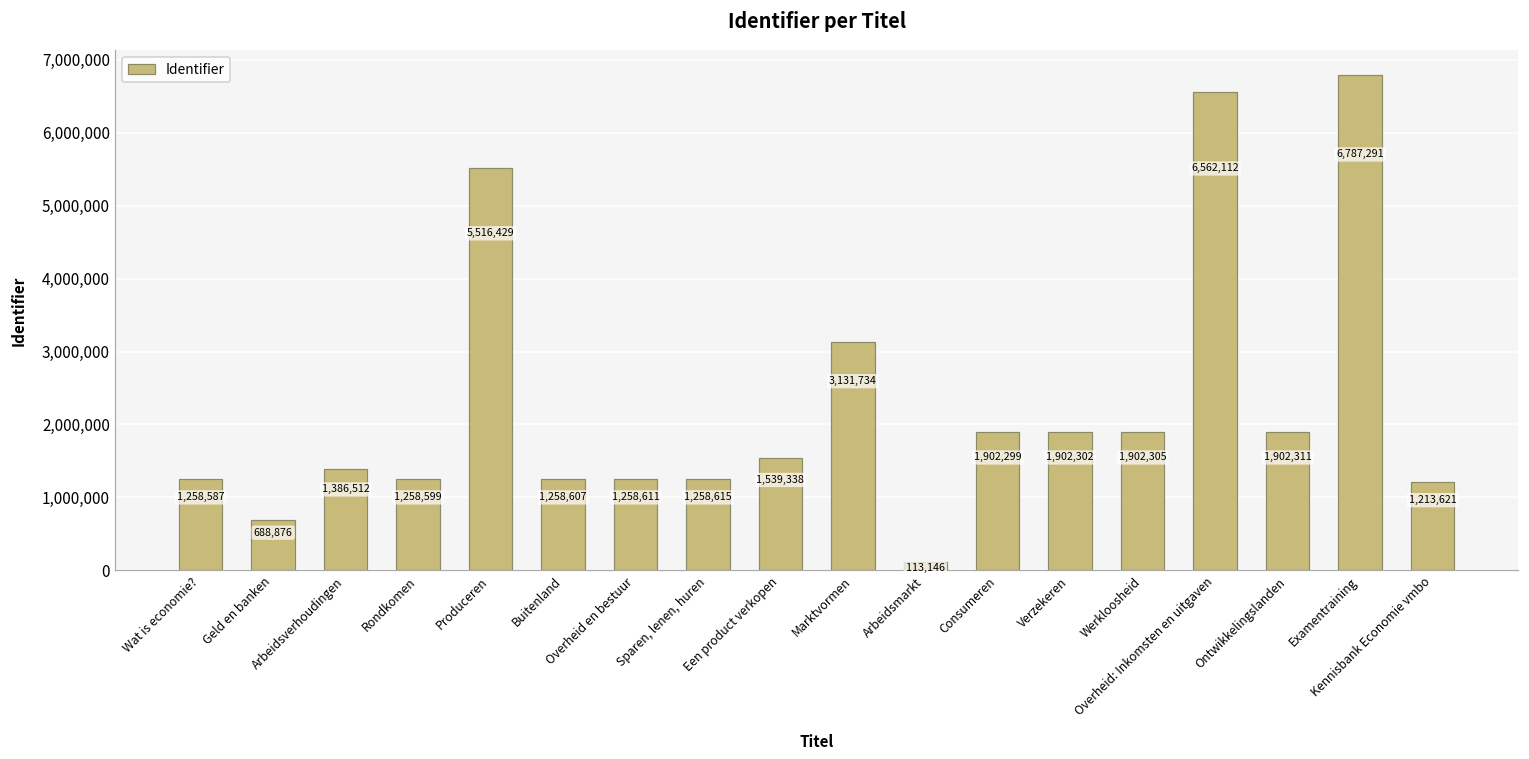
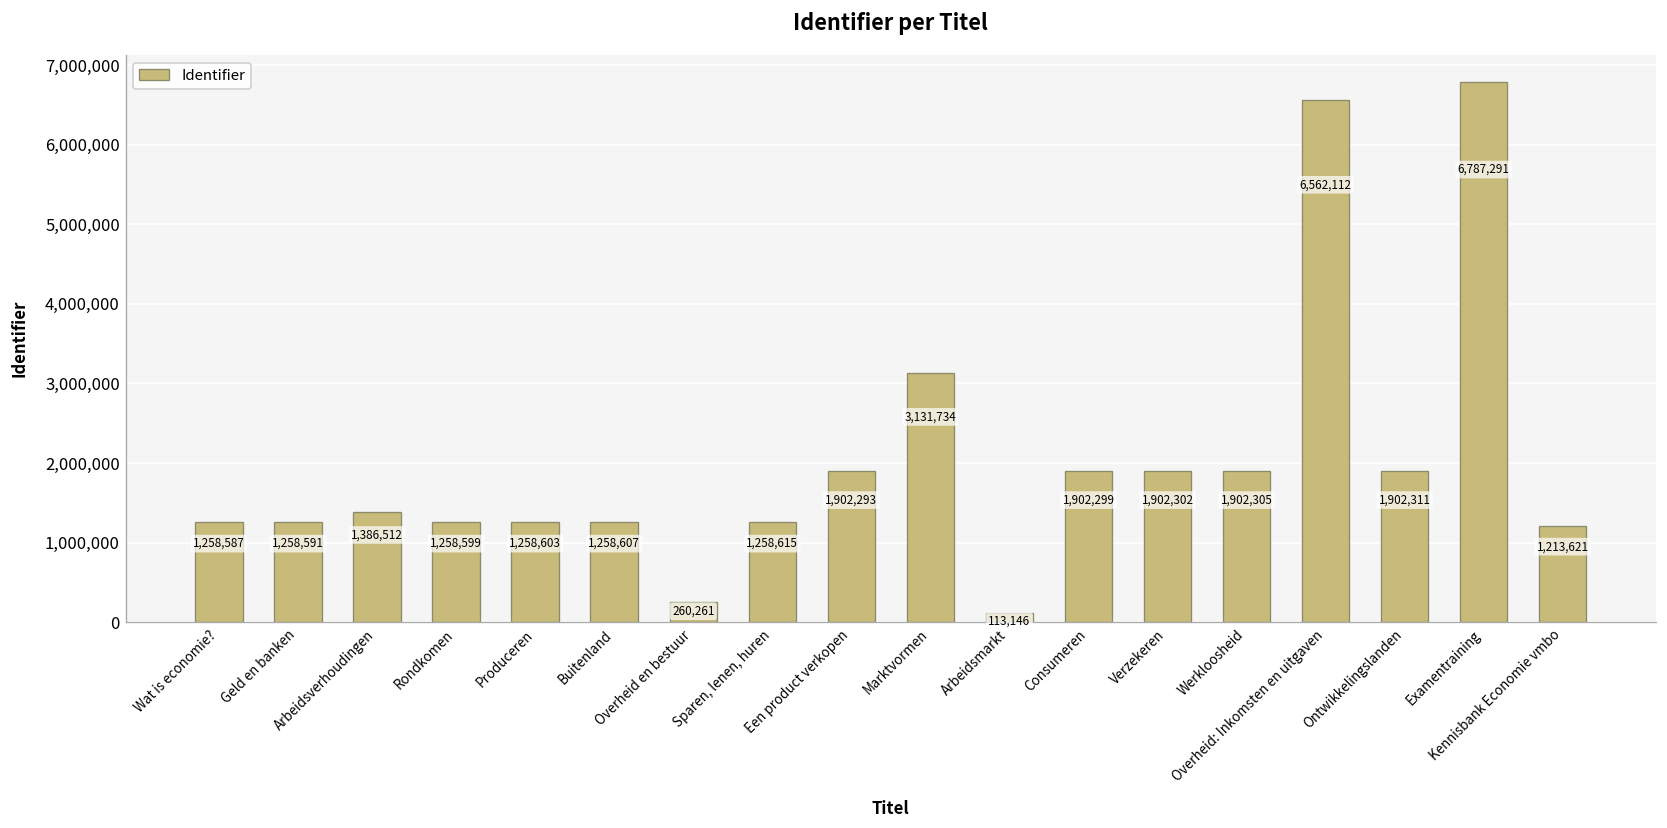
  {
-   "Geld en banken": "688,876",
-   "Produceren": "5,516,429",
-   "Overheid en bestuur": "1,258,611",
-   "Een product verkopen": "1,539,338"
+   "Geld en banken": "1,258,591",
+   "Produceren": "1,258,603",
+   "Overheid en bestuur": "260,261",
+   "Een product verkopen": "1,902,293"
  }
